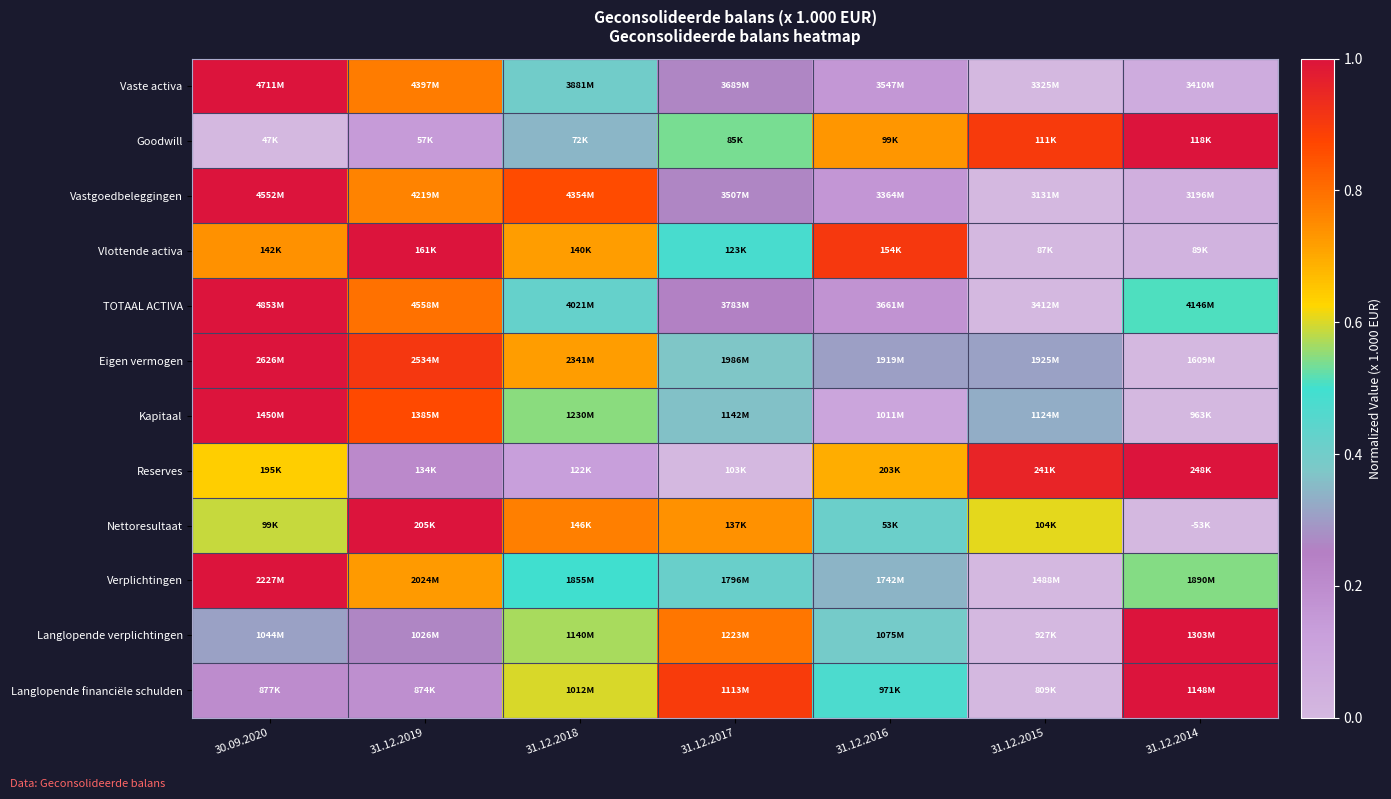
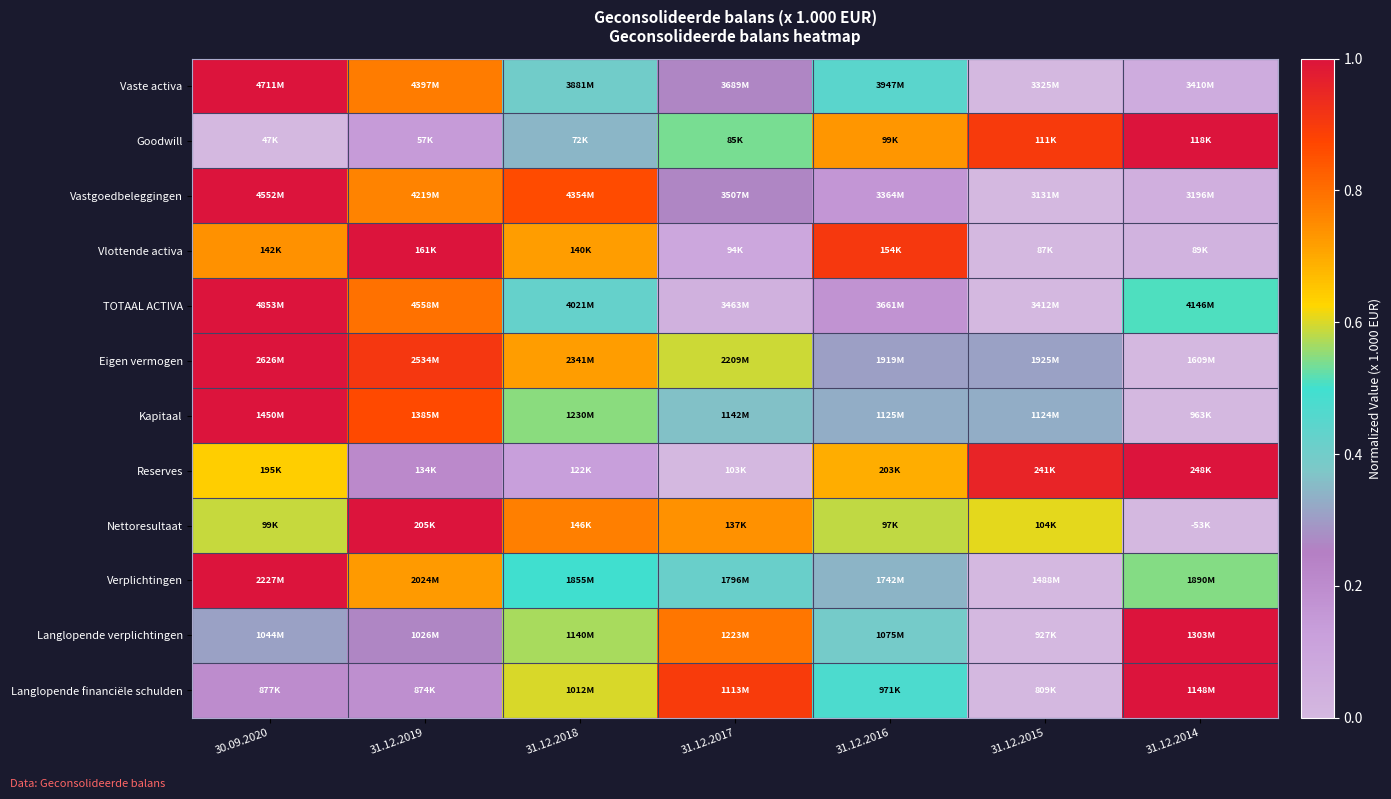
  {
    "Vaste activa": {
      "30.09.2020": "4711M",
      "31.12.2019": "4397M",
      "31.12.2018": "3881M",
      "31.12.2017": "3689M",
-     "31.12.2016": "3547M",
+     "31.12.2016": "3947M",
      "31.12.2015": "3325M",
      "31.12.2014": "3410M"
    },
    "Goodwill": {
      "30.09.2020": "47K",
      "31.12.2019": "57K",
      "31.12.2018": "72K",
      "31.12.2017": "85K",
      "31.12.2016": "99K",
      "31.12.2015": "111K",
      "31.12.2014": "118K"
    },
    "Vastgoedbeleggingen": {
      "30.09.2020": "4552M",
      "31.12.2019": "4219M",
      "31.12.2018": "4354M",
      "31.12.2017": "3507M",
      "31.12.2016": "3364M",
      "31.12.2015": "3131M",
      "31.12.2014": "3196M"
    },
    "Vlottende activa": {
      "30.09.2020": "142K",
      "31.12.2019": "161K",
      "31.12.2018": "140K",
-     "31.12.2017": "123K",
+     "31.12.2017": "94K",
      "31.12.2016": "154K",
      "31.12.2015": "87K",
      "31.12.2014": "89K"
    },
    "TOTAAL ACTIVA": {
      "30.09.2020": "4853M",
      "31.12.2019": "4558M",
      "31.12.2018": "4021M",
-     "31.12.2017": "3783M",
+     "31.12.2017": "3463M",
      "31.12.2016": "3661M",
      "31.12.2015": "3412M",
      "31.12.2014": "4146M"
    },
    "Eigen vermogen": {
      "30.09.2020": "2626M",
      "31.12.2019": "2534M",
      "31.12.2018": "2341M",
-     "31.12.2017": "1986M",
+     "31.12.2017": "2209M",
      "31.12.2016": "1919M",
      "31.12.2015": "1925M",
      "31.12.2014": "1609M"
    },
    "Kapitaal": {
      "30.09.2020": "1450M",
      "31.12.2019": "1385M",
      "31.12.2018": "1230M",
      "31.12.2017": "1142M",
-     "31.12.2016": "1011M",
+     "31.12.2016": "1125M",
      "31.12.2015": "1124M",
      "31.12.2014": "963K"
    },
    "Reserves": {
      "30.09.2020": "195K",
      "31.12.2019": "134K",
      "31.12.2018": "122K",
      "31.12.2017": "103K",
      "31.12.2016": "203K",
      "31.12.2015": "241K",
      "31.12.2014": "248K"
    },
    "Nettoresultaat": {
      "30.09.2020": "99K",
      "31.12.2019": "205K",
      "31.12.2018": "146K",
      "31.12.2017": "137K",
-     "31.12.2016": "53K",
+     "31.12.2016": "97K",
      "31.12.2015": "104K",
      "31.12.2014": "-53K"
    },
    "Verplichtingen": {
      "30.09.2020": "2227M",
      "31.12.2019": "2024M",
      "31.12.2018": "1855M",
      "31.12.2017": "1796M",
      "31.12.2016": "1742M",
      "31.12.2015": "1488M",
      "31.12.2014": "1890M"
    },
    "Langlopende verplichtingen": {
      "30.09.2020": "1044M",
      "31.12.2019": "1026M",
      "31.12.2018": "1140M",
      "31.12.2017": "1223M",
      "31.12.2016": "1075M",
      "31.12.2015": "927K",
      "31.12.2014": "1303M"
    },
    "Langlopende financiële schulden": {
      "30.09.2020": "877K",
      "31.12.2019": "874K",
      "31.12.2018": "1012M",
      "31.12.2017": "1113M",
      "31.12.2016": "971K",
      "31.12.2015": "809K",
      "31.12.2014": "1148M"
    }
  }
